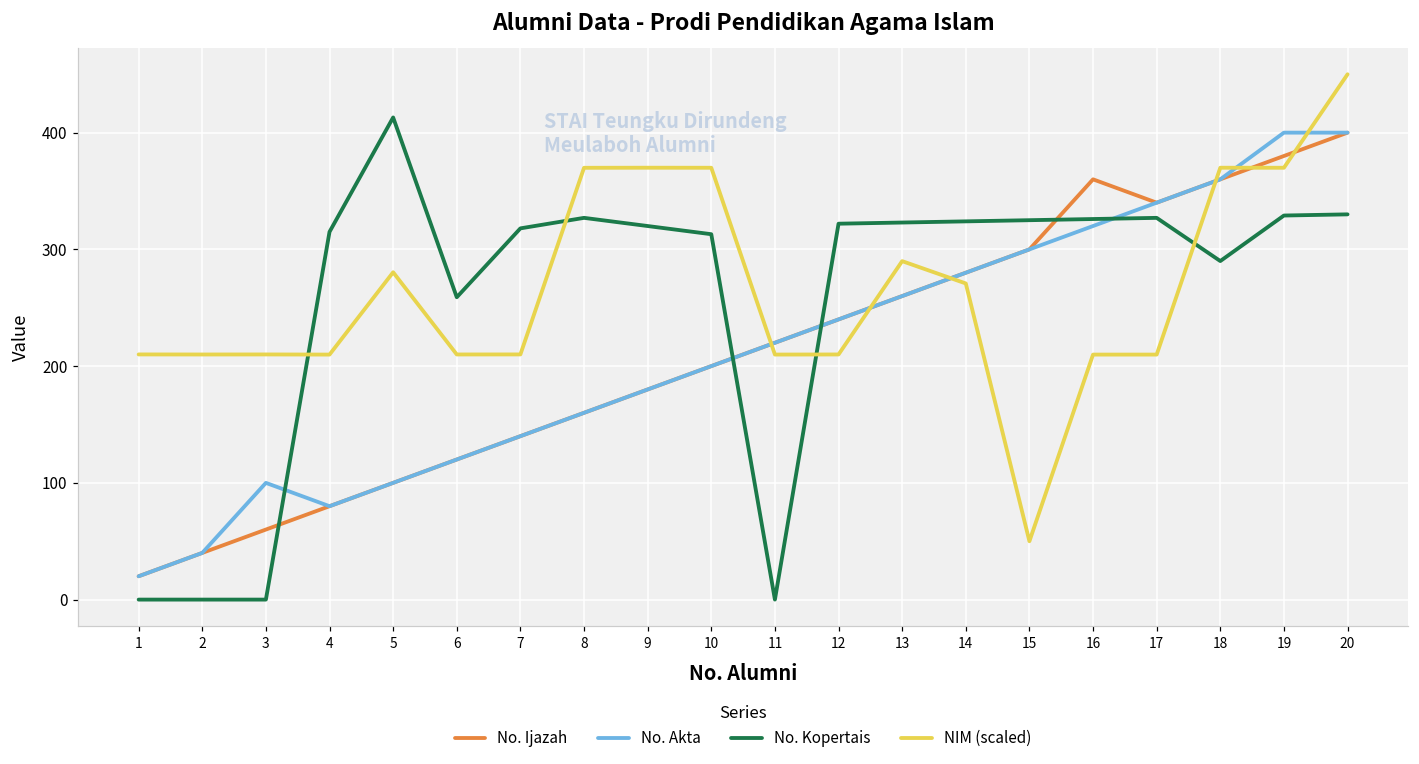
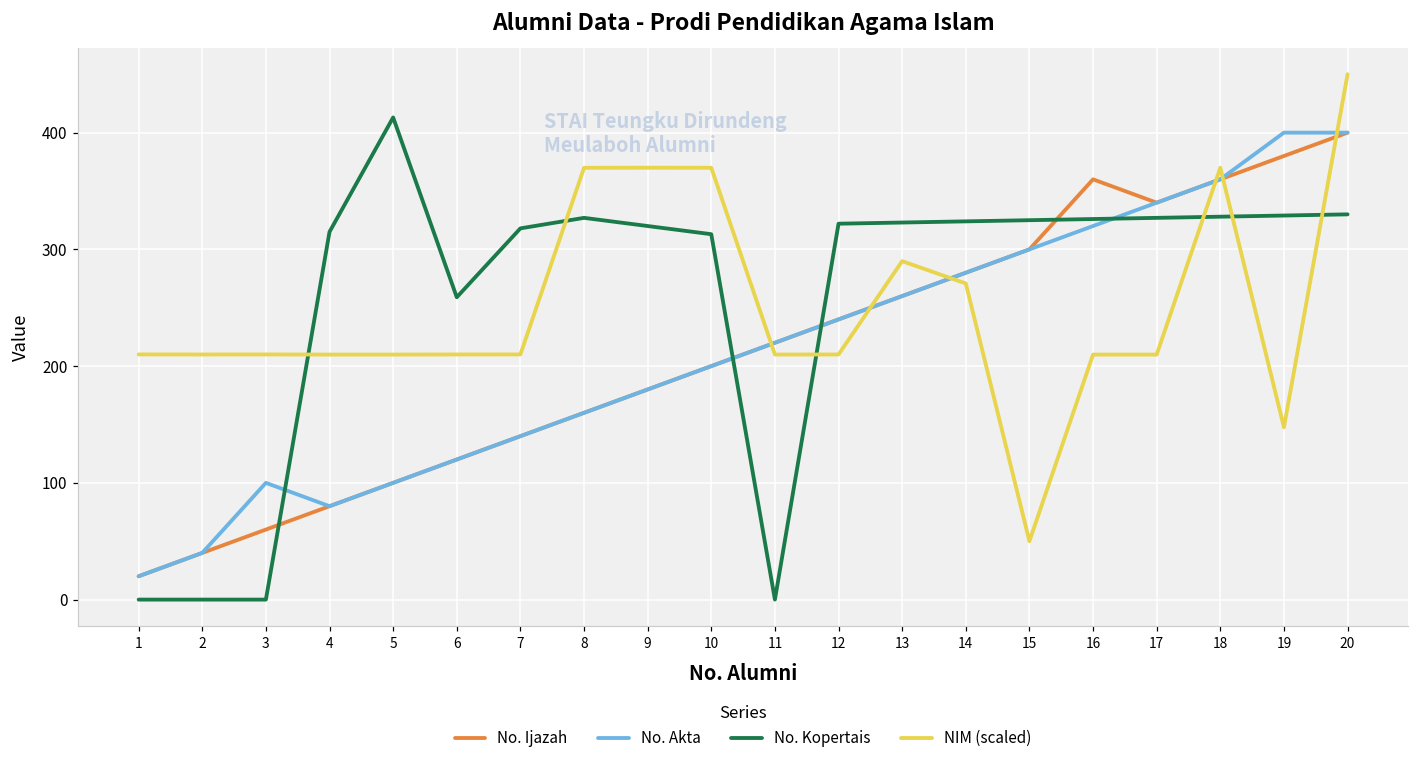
  {
    "No. Ijazah": {
      "3": 60,
      "16": 360,
      "19": 380
    },
    "No. Akta": {
      "3": 100,
      "16": 320,
      "19": 400
    },
    "No. Kopertais": {
      "1": 0,
      "2": 0,
      "3": 0,
      "4": 315,
      "5": 413,
      "6": 259,
      "7": 318,
      "8": 327,
      "9": 320,
      "10": 313,
      "11": 0,
      "12": 322,
      "13": 323,
      "14": 324,
      "15": 325,
      "16": 326,
      "17": 327,
-     "18": 290,
+     "18": 328,
      "19": 329,
      "20": 330
    },
    "NIM (scaled)": {
      "1": 210,
      "2": 210,
      "3": 210,
      "4": 210,
-     "5": 280,
+     "5": 210,
      "6": 210,
      "7": 210,
      "8": 370,
      "9": 370,
      "10": 370,
      "11": 210,
      "12": 210,
      "13": 290,
      "14": 271,
      "15": 50,
      "16": 210,
      "17": 210,
      "18": 370,
-     "19": 370,
+     "19": 148,
      "20": 450
    }
  }
